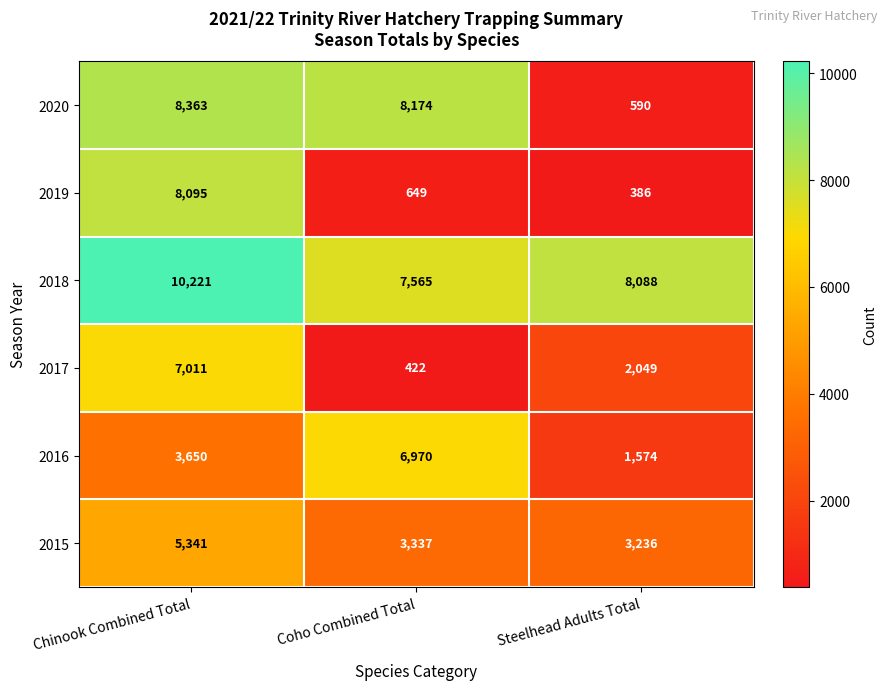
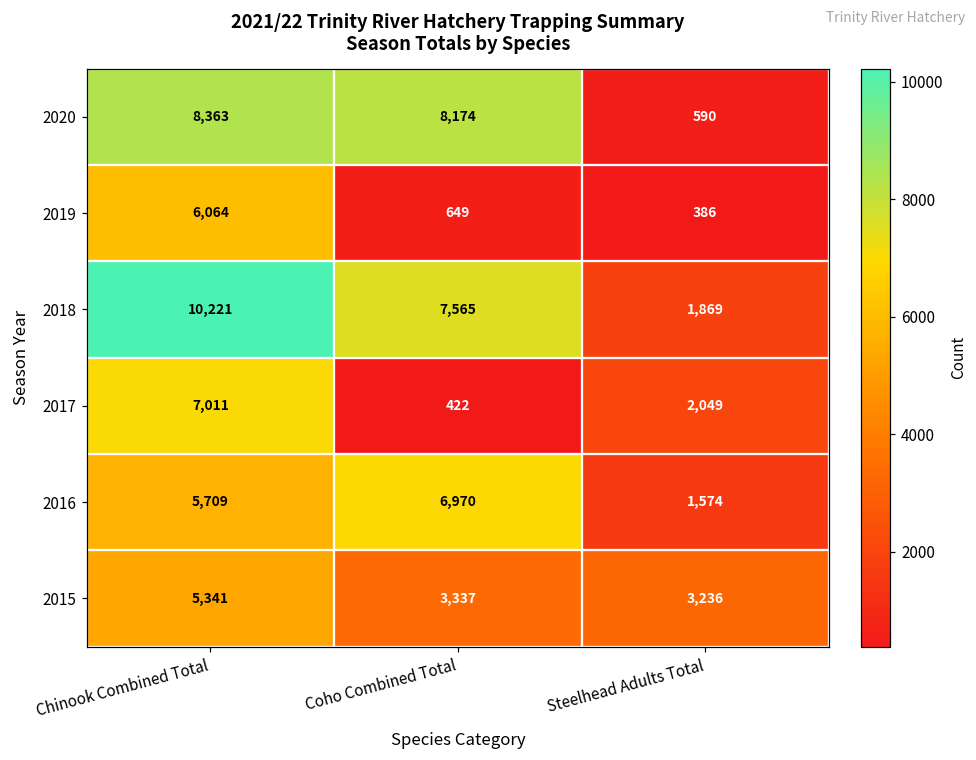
  {
    "2020": {
      "Chinook Combined Total": "8,363",
      "Coho Combined Total": "8,174",
      "Steelhead Adults Total": "590"
    },
    "2019": {
-     "Chinook Combined Total": "8,095",
+     "Chinook Combined Total": "6,064",
      "Coho Combined Total": "649",
      "Steelhead Adults Total": "386"
    },
    "2018": {
      "Chinook Combined Total": "10,221",
      "Coho Combined Total": "7,565",
-     "Steelhead Adults Total": "8,088"
+     "Steelhead Adults Total": "1,869"
    },
    "2017": {
      "Chinook Combined Total": "7,011",
      "Coho Combined Total": "422",
      "Steelhead Adults Total": "2,049"
    },
    "2016": {
-     "Chinook Combined Total": "3,650",
+     "Chinook Combined Total": "5,709",
      "Coho Combined Total": "6,970",
      "Steelhead Adults Total": "1,574"
    },
    "2015": {
      "Chinook Combined Total": "5,341",
      "Coho Combined Total": "3,337",
      "Steelhead Adults Total": "3,236"
    }
  }
